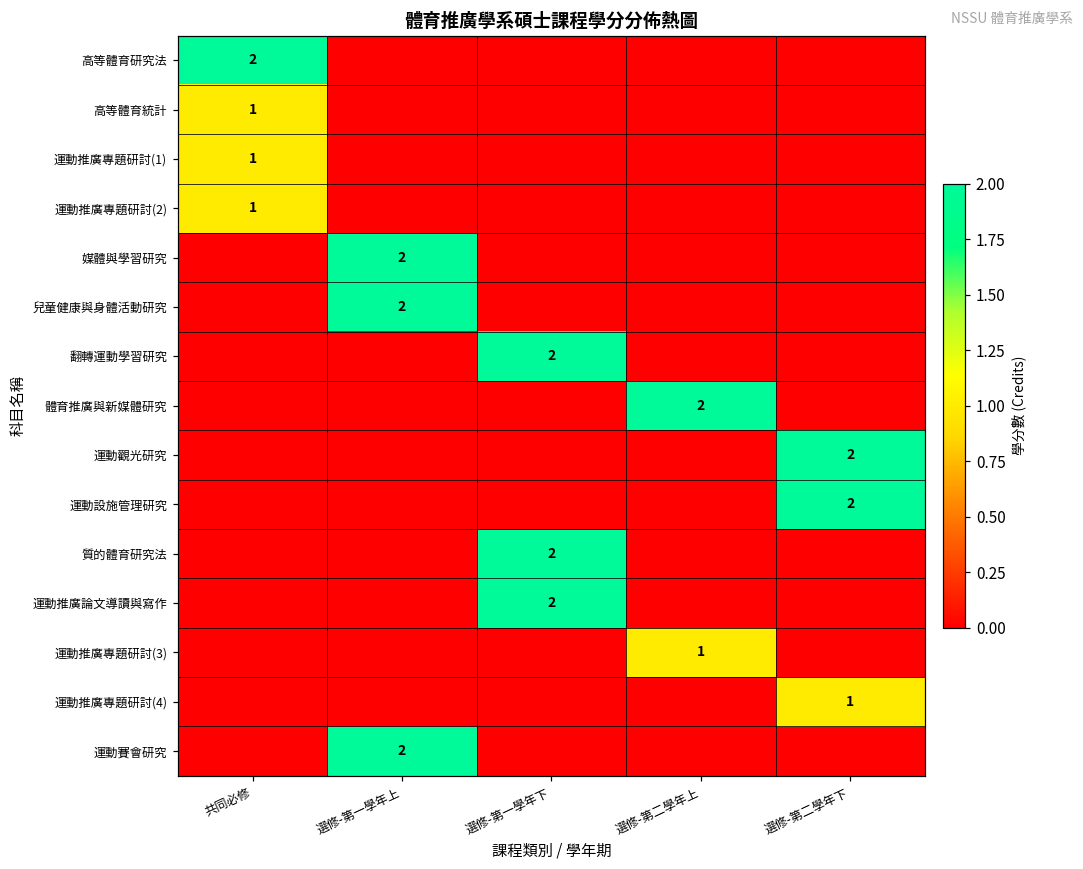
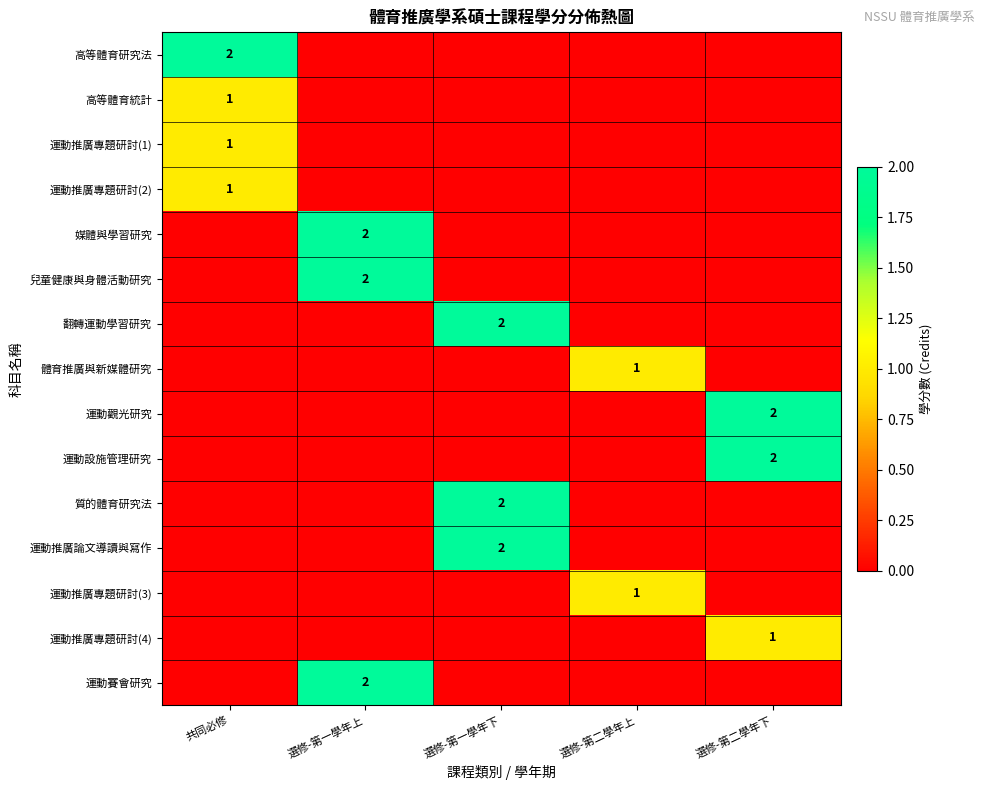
  {
    "高等體育研究法": {
      "共同必修": 2
    },
    "高等體育統計": {
      "共同必修": 1
    },
    "運動推廣專題研討(1)": {
      "共同必修": 1
    },
    "運動推廣專題研討(2)": {
      "共同必修": 1
    },
    "媒體與學習研究": {
      "選修-第一學年上": 2
    },
    "兒童健康與身體活動研究": {
      "選修-第一學年上": 2
    },
    "翻轉運動學習研究": {
      "選修-第一學年下": 2
    },
    "體育推廣與新媒體研究": {
-     "選修-第二學年上": 2
+     "選修-第二學年上": 1
    },
    "運動觀光研究": {
      "選修-第二學年下": 2
    },
    "運動設施管理研究": {
      "選修-第二學年下": 2
    },
    "質的體育研究法": {
      "選修-第一學年下": 2
    },
    "運動推廣論文導讀與寫作": {
      "選修-第一學年下": 2
    },
    "運動推廣專題研討(3)": {
      "選修-第二學年上": 1
    },
    "運動推廣專題研討(4)": {
      "選修-第二學年下": 1
    },
    "運動賽會研究": {
      "選修-第一學年上": 2
    }
  }
